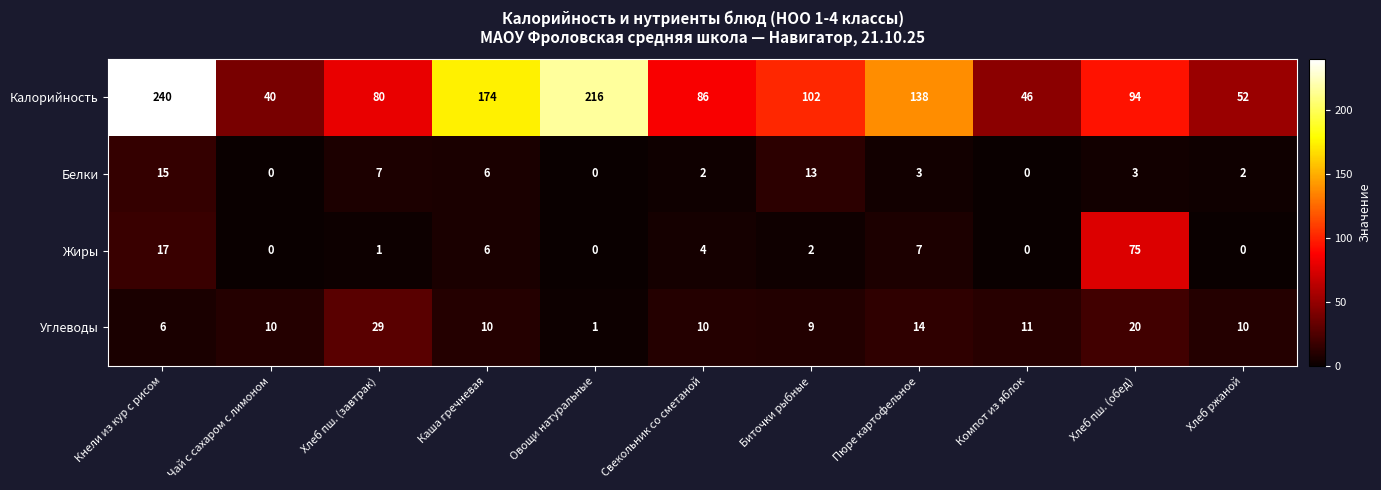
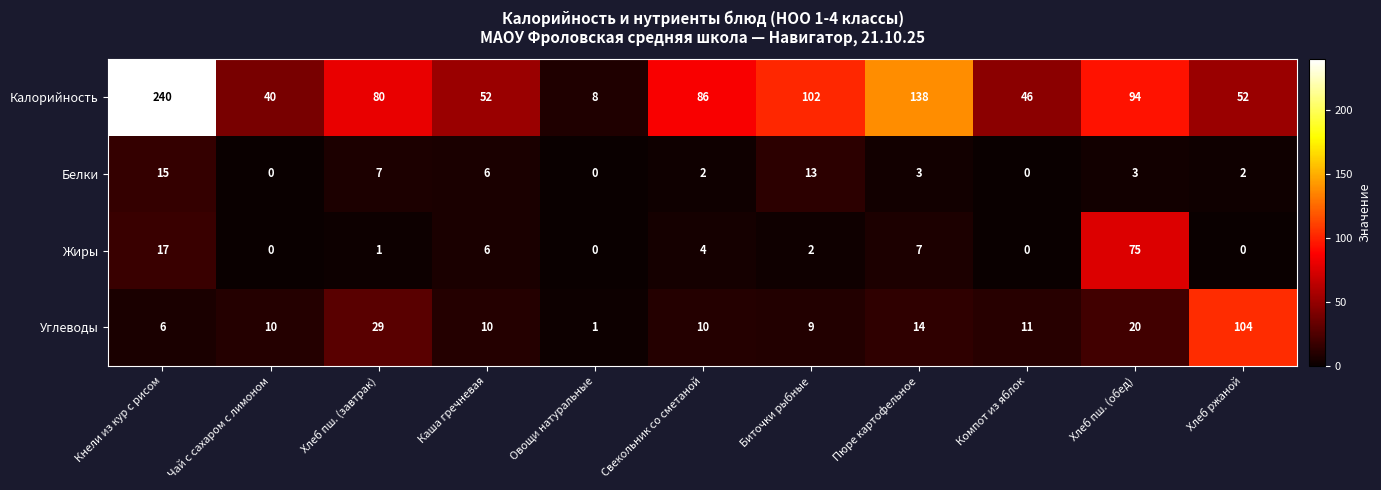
  {
    "Калорийность": {
      "Кнели из кур с рисом": 240,
      "Чай с сахаром с лимоном": 40,
      "Хлеб пш. (завтрак)": 80,
-     "Каша гречневая": 174,
-     "Овощи натуральные": 216,
+     "Каша гречневая": 52,
+     "Овощи натуральные": 8,
      "Свекольник со сметаной": 86,
      "Биточки рыбные": 102,
      "Пюре картофельное": 138,
      "Компот из яблок": 46,
      "Хлеб пш. (обед)": 94,
      "Хлеб ржаной": 52
    },
    "Белки": {
      "Кнели из кур с рисом": 15,
      "Чай с сахаром с лимоном": 0,
      "Хлеб пш. (завтрак)": 7,
      "Каша гречневая": 6,
      "Овощи натуральные": 0,
      "Свекольник со сметаной": 2,
      "Биточки рыбные": 13,
      "Пюре картофельное": 3,
      "Компот из яблок": 0,
      "Хлеб пш. (обед)": 3,
      "Хлеб ржаной": 2
    },
    "Жиры": {
      "Кнели из кур с рисом": 17,
      "Чай с сахаром с лимоном": 0,
      "Хлеб пш. (завтрак)": 1,
      "Каша гречневая": 6,
      "Овощи натуральные": 0,
      "Свекольник со сметаной": 4,
      "Биточки рыбные": 2,
      "Пюре картофельное": 7,
      "Компот из яблок": 0,
      "Хлеб пш. (обед)": 75,
      "Хлеб ржаной": 0
    },
    "Углеводы": {
      "Кнели из кур с рисом": 6,
      "Чай с сахаром с лимоном": 10,
      "Хлеб пш. (завтрак)": 29,
      "Каша гречневая": 10,
      "Овощи натуральные": 1,
      "Свекольник со сметаной": 10,
      "Биточки рыбные": 9,
      "Пюре картофельное": 14,
      "Компот из яблок": 11,
      "Хлеб пш. (обед)": 20,
-     "Хлеб ржаной": 10
+     "Хлеб ржаной": 104
    }
  }
